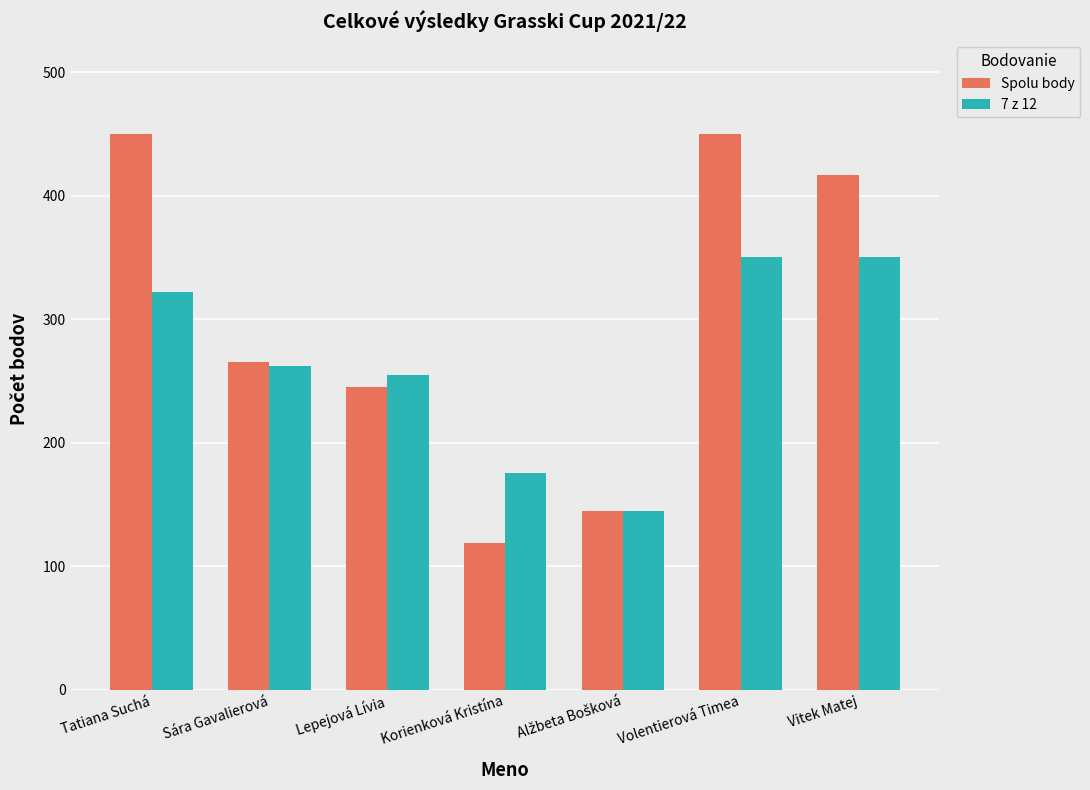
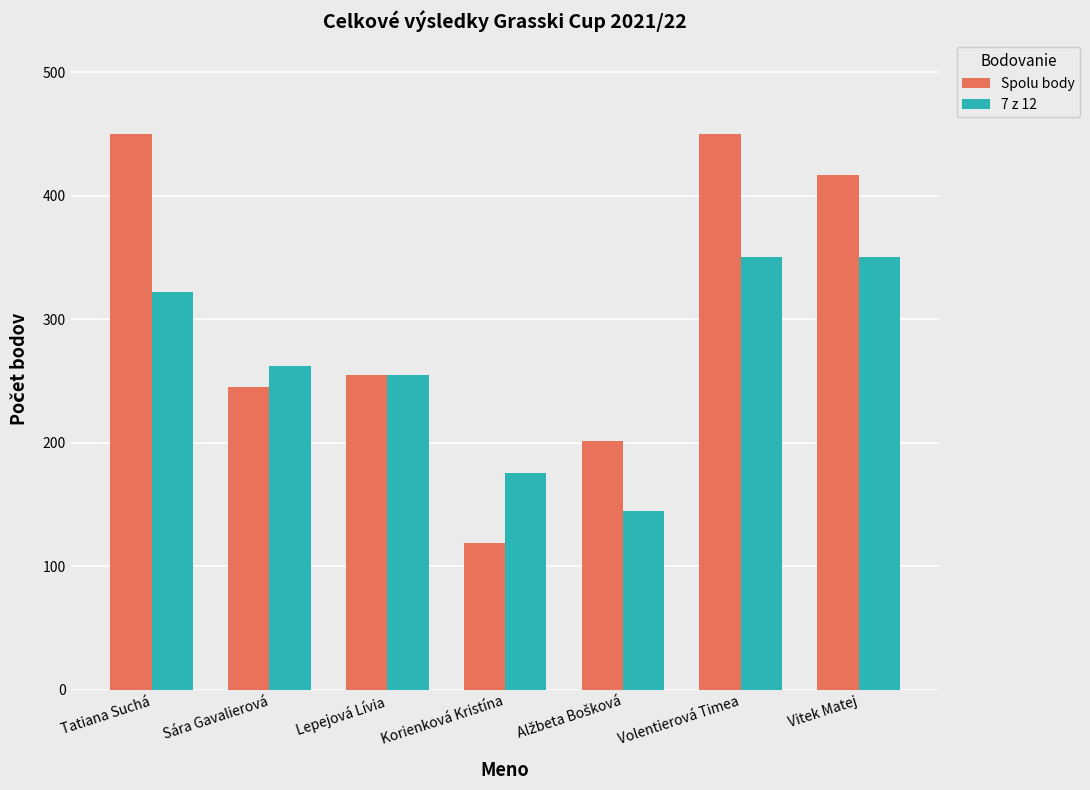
  {
    "Spolu body": {
      "Tatiana Suchá": 450,
-     "Sára Gavalierová": 265,
-     "Lepejová Lívia": 245,
+     "Sára Gavalierová": 245,
+     "Lepejová Lívia": 255,
      "Korienková Kristína": 119,
-     "Alžbeta Bošková": 145,
+     "Alžbeta Bošková": 201,
      "Volentierová Timea": 450,
      "Vitek Matej": 417
    },
    "7 z 12": {
      "Tatiana Suchá": 322,
      "Sára Gavalierová": 262,
      "Lepejová Lívia": 255,
      "Korienková Kristína": 175,
      "Alžbeta Bošková": 145,
      "Volentierová Timea": 350,
      "Vitek Matej": 350
    }
  }
